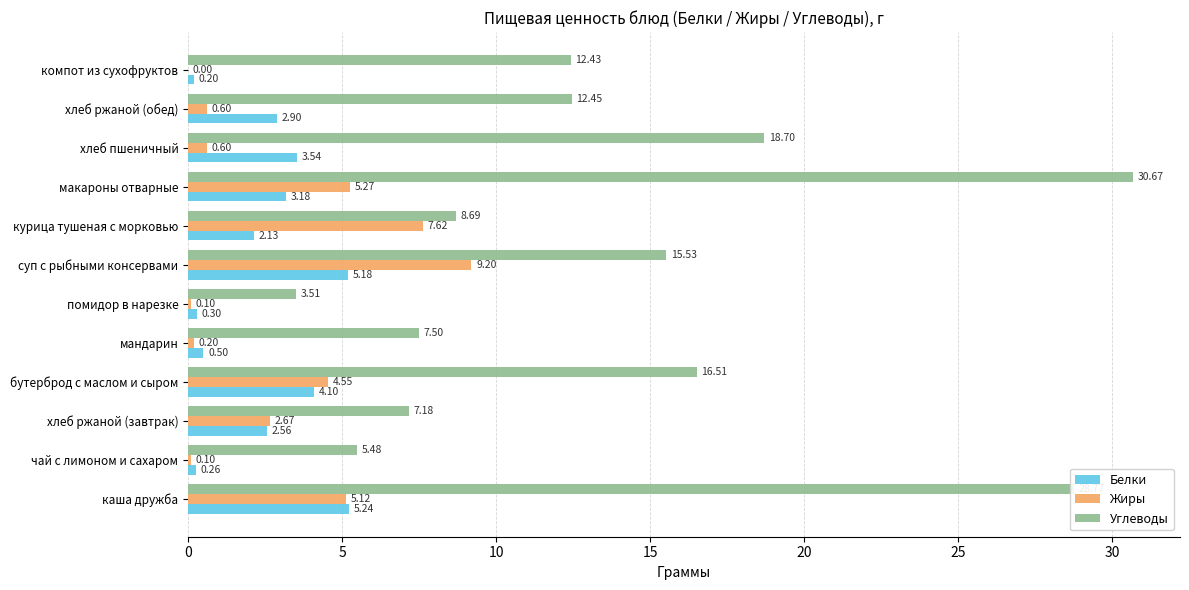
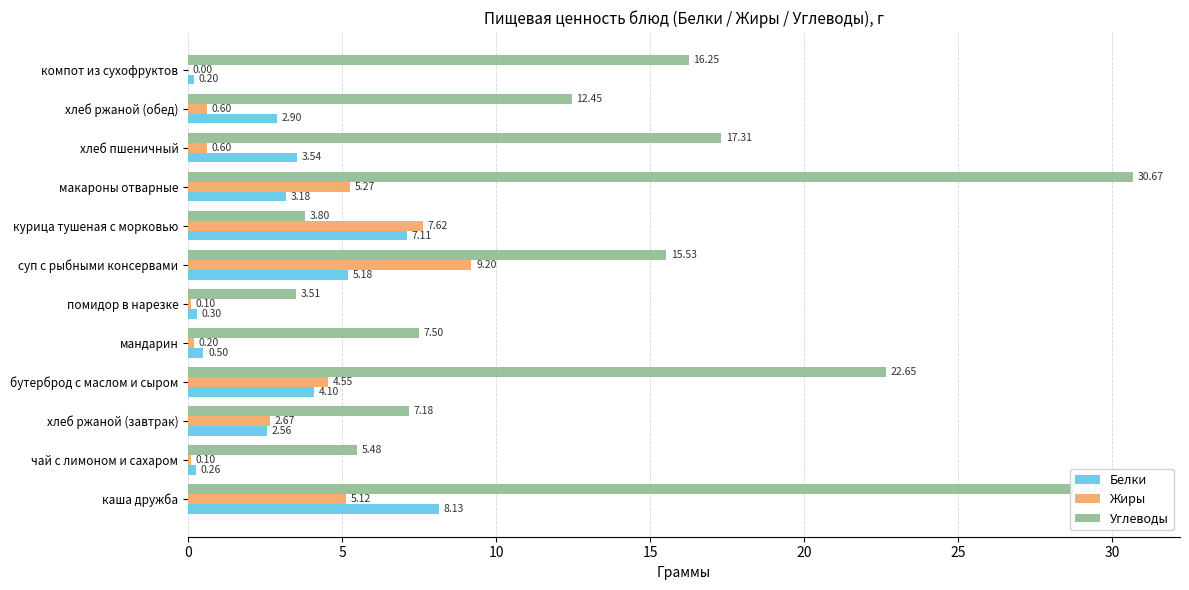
  {
    "Белки": {
      "компот из сухофруктов": 0.20,
      "хлеб ржаной (обед)": 2.90,
      "хлеб пшеничный": 3.54,
      "макароны отварные": 3.18,
-     "курица тушеная с морковью": 2.13,
+     "курица тушеная с морковью": 7.11,
      "суп с рыбными консервами": 5.18,
      "помидор в нарезке": 0.30,
      "мандарин": 0.50,
      "бутерброд с маслом и сыром": 4.10,
      "хлеб ржаной (завтрак)": 2.56,
      "чай с лимоном и сахаром": 0.26,
-     "каша дружба": 5.24
+     "каша дружба": 8.13
    },
    "Жиры": {
      "компот из сухофруктов": 0.00,
      "хлеб ржаной (обед)": 0.60,
      "хлеб пшеничный": 0.60,
      "макароны отварные": 5.27,
      "курица тушеная с морковью": 7.62,
      "суп с рыбными консервами": 9.20,
      "помидор в нарезке": 0.10,
      "мандарин": 0.20,
      "бутерброд с маслом и сыром": 4.55,
      "хлеб ржаной (завтрак)": 2.67,
      "чай с лимоном и сахаром": 0.10,
      "каша дружба": 5.12
    },
    "Углеводы": {
-     "компот из сухофруктов": 12.43,
+     "компот из сухофруктов": 16.25,
      "хлеб ржаной (обед)": 12.45,
-     "хлеб пшеничный": 18.70,
+     "хлеб пшеничный": 17.31,
      "макароны отварные": 30.67,
-     "курица тушеная с морковью": 8.69,
+     "курица тушеная с морковью": 3.80,
      "суп с рыбными консервами": 15.53,
      "помидор в нарезке": 3.51,
      "мандарин": 7.50,
-     "бутерброд с маслом и сыром": 16.51,
+     "бутерброд с маслом и сыром": 22.65,
      "хлеб ржаной (завтрак)": 7.18,
      "чай с лимоном и сахаром": 5.48
    }
  }
